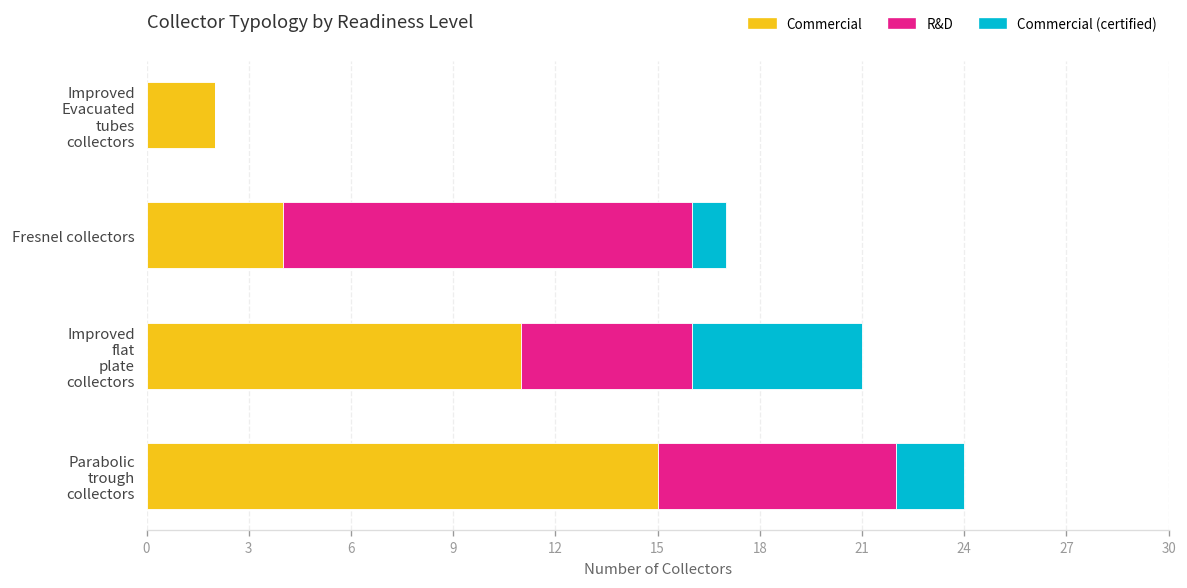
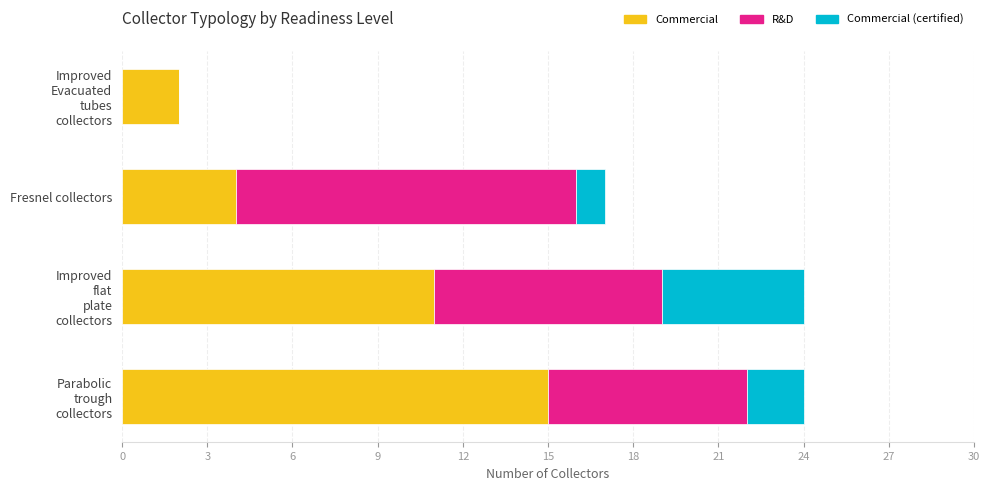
  {
    "Commercial": {
      "Improved Evacuated tubes collectors": 2,
      "Fresnel collectors": 4,
      "Improved flat plate collectors": 11,
      "Parabolic trough collectors": 15
    },
    "R&D": {
      "Improved Evacuated tubes collectors": 0,
      "Fresnel collectors": 12,
-     "Improved flat plate collectors": 5,
+     "Improved flat plate collectors": 8,
      "Parabolic trough collectors": 7
    },
    "Commercial (certified)": {
      "Improved Evacuated tubes collectors": 0,
      "Fresnel collectors": 1,
      "Improved flat plate collectors": 5,
      "Parabolic trough collectors": 2
    }
  }
